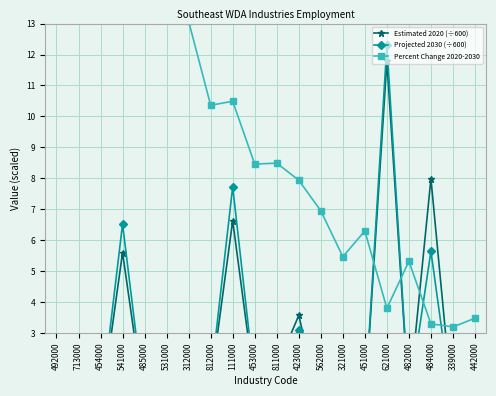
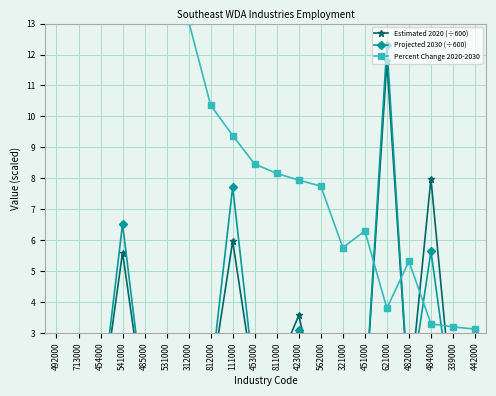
  {
    "Estimated 2020 (÷600)": {
      "541000": 5.6,
-     "111000": 6.6,
+     "111000": 6.0,
      "423000": 3.6,
      "484000": 8.0
    },
    "Projected 2030 (÷600)": {
      "541000": 6.5,
      "111000": 7.7,
      "423000": 3.1,
      "484000": 5.6
    },
    "Percent Change 2020-2030": {
      "812000": 10.4,
-     "111000": 10.5,
+     "111000": 9.4,
      "453000": 8.5,
-     "811000": 8.5,
+     "811000": 8.2,
      "423000": 7.9,
-     "562000": 7.0,
-     "321000": 5.5,
+     "562000": 7.8,
+     "321000": 5.8,
      "451000": 6.3,
      "621000": 3.8,
      "482000": 5.3,
      "484000": 3.3,
      "339000": 3.2,
-     "442000": 3.5
+     "442000": 3.1
    }
  }
